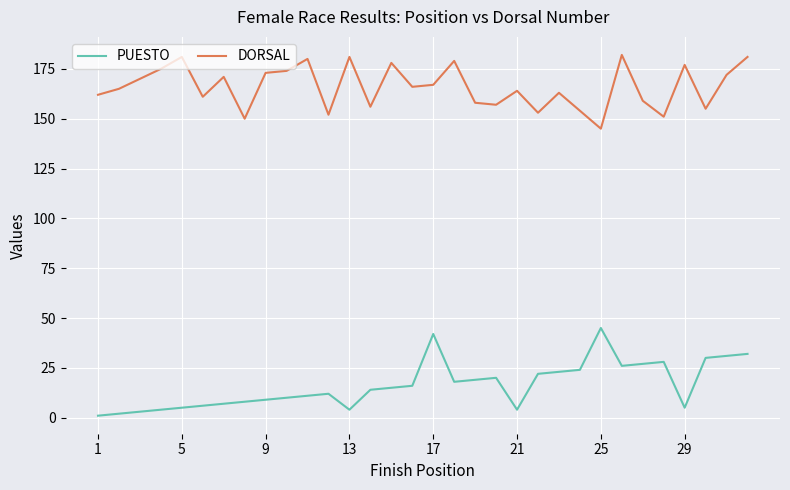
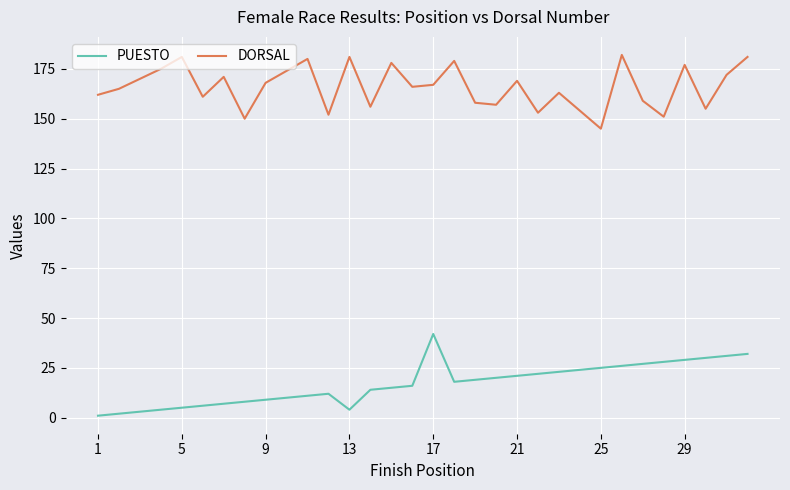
  {
    "PUESTO": {
      "1": 1,
      "5": 5,
      "9": 9,
      "13": 4,
      "17": 42,
-     "21": 4,
-     "25": 45,
-     "29": 5
+     "21": 21,
+     "25": 25,
+     "29": 29
    },
    "DORSAL": {
      "1": 162,
-     "9": 173,
+     "9": 168,
      "13": 181,
      "17": 167,
-     "21": 164,
+     "21": 169,
      "25": 145,
      "29": 177
    }
  }
